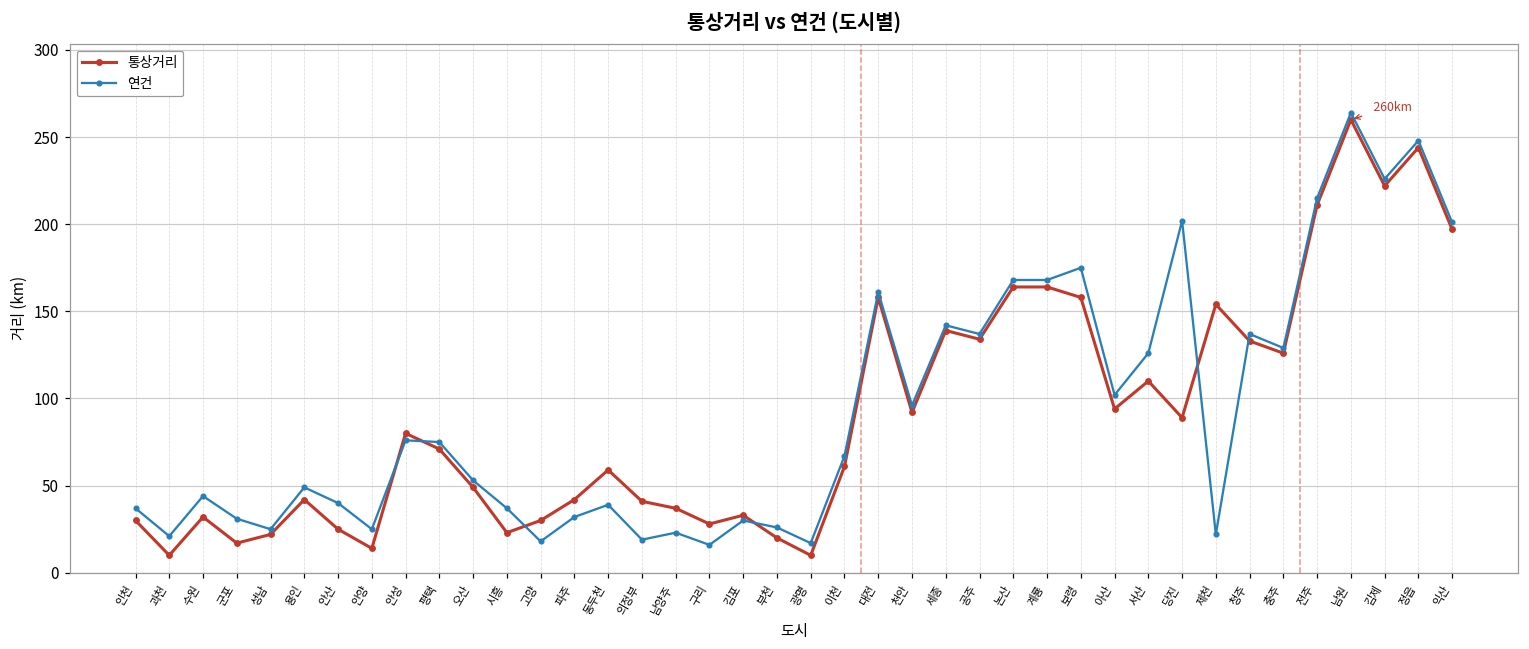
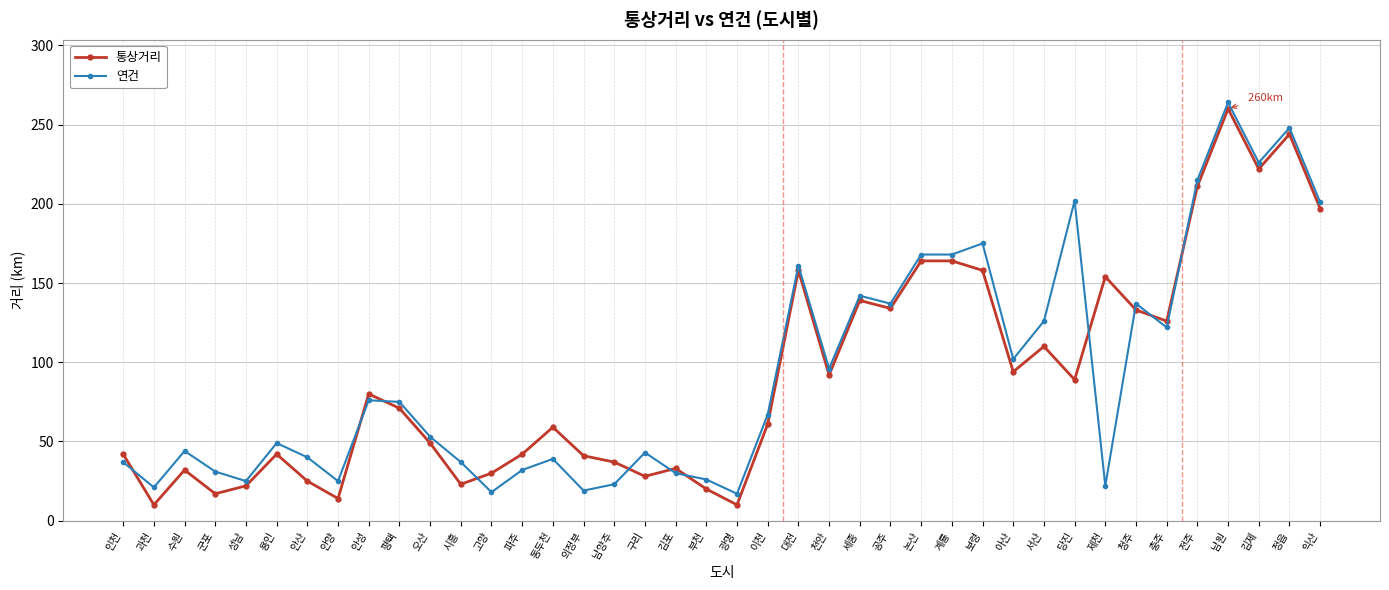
  {
    "통상거리": {
-     "인천": 30,
+     "인천": 42,
      "과천": 10,
      "수원": 32,
      "군포": 17,
      "성남": 22,
      "용인": 42,
      "안산": 25,
      "안양": 14,
      "안성": 80,
      "평택": 71,
      "오산": 49,
      "시흥": 23,
      "고양": 30,
      "파주": 42,
      "동두천": 59,
      "의정부": 41,
      "남양주": 37,
      "구리": 28,
      "김포": 33,
      "부천": 20,
      "광명": 10,
      "이천": 61,
      "대전": 158,
      "천안": 92,
      "세종": 139,
      "공주": 134,
      "논산": 164,
      "계룡": 164,
      "보령": 158,
      "아산": 94,
      "서산": 110,
      "당진": 89,
      "제천": 154,
      "청주": 133,
      "충주": 126,
      "전주": 211,
      "김제": 222,
      "정읍": 244,
      "익산": 197
    },
    "연건": {
      "인천": 37,
      "과천": 21,
      "수원": 44,
      "군포": 31,
      "성남": 25,
      "용인": 49,
      "안산": 40,
      "안양": 25,
      "안성": 76,
      "평택": 75,
      "오산": 53,
      "시흥": 37,
      "고양": 18,
      "파주": 32,
      "동두천": 39,
      "의정부": 19,
      "남양주": 23,
-     "구리": 16,
+     "구리": 43,
      "김포": 30,
      "부천": 26,
      "광명": 17,
      "이천": 67,
      "대전": 161,
      "천안": 96,
      "세종": 142,
      "공주": 137,
      "논산": 168,
      "계룡": 168,
      "보령": 175,
      "아산": 102,
      "서산": 126,
      "당진": 202,
      "제천": 22,
      "청주": 137,
-     "충주": 129,
+     "충주": 122,
      "전주": 215,
      "김제": 226,
      "정읍": 248,
      "익산": 201
    }
  }
